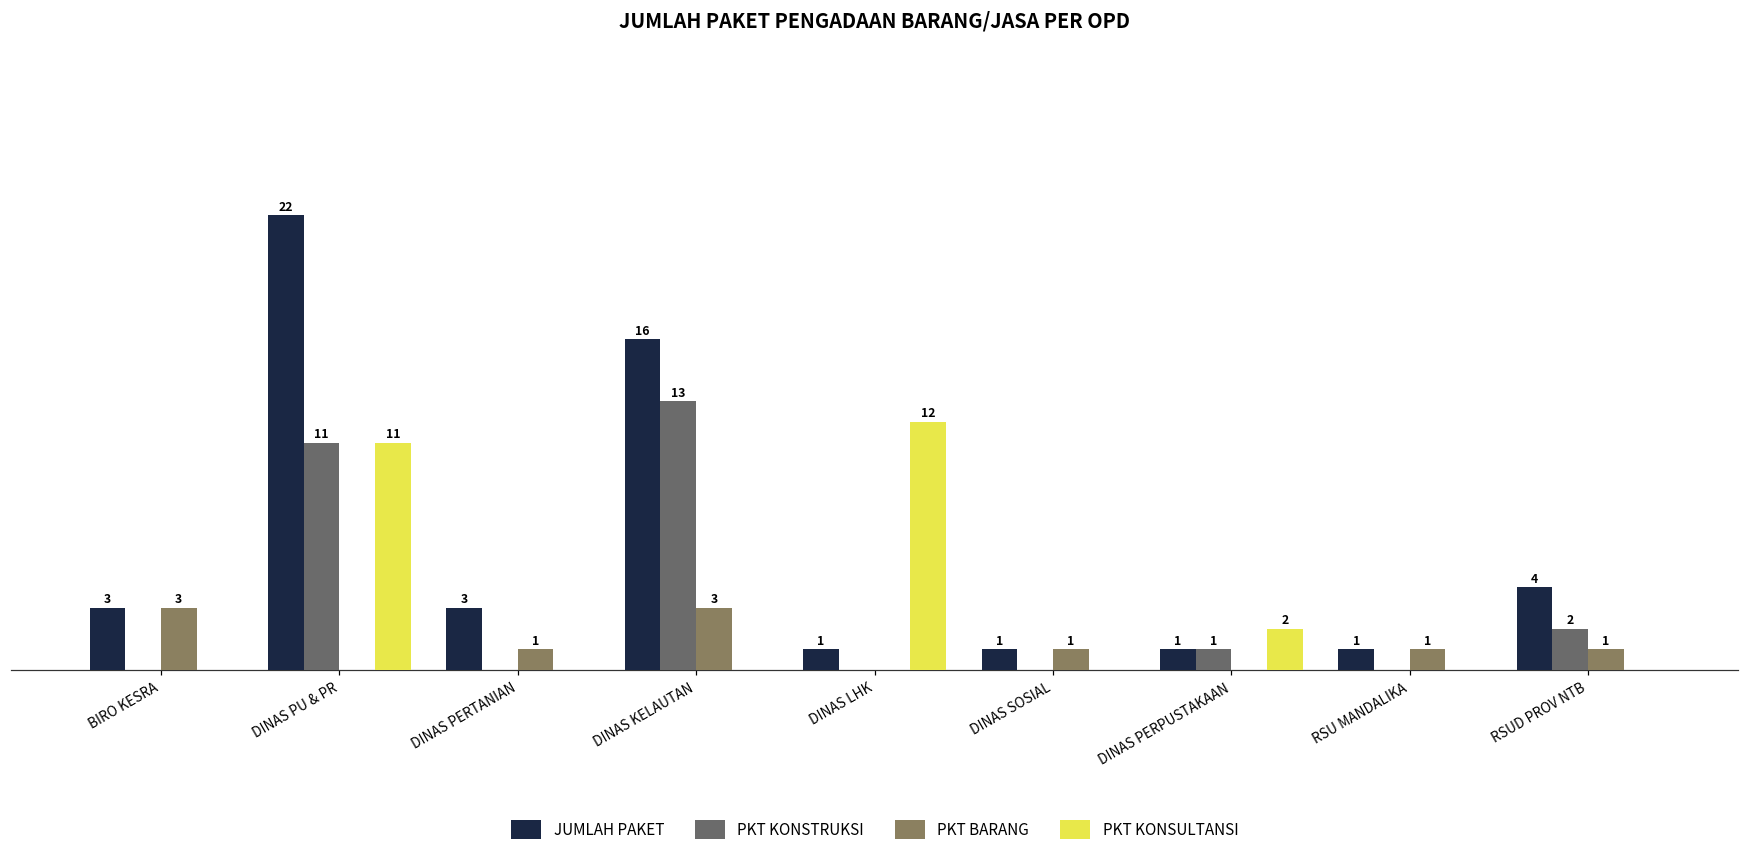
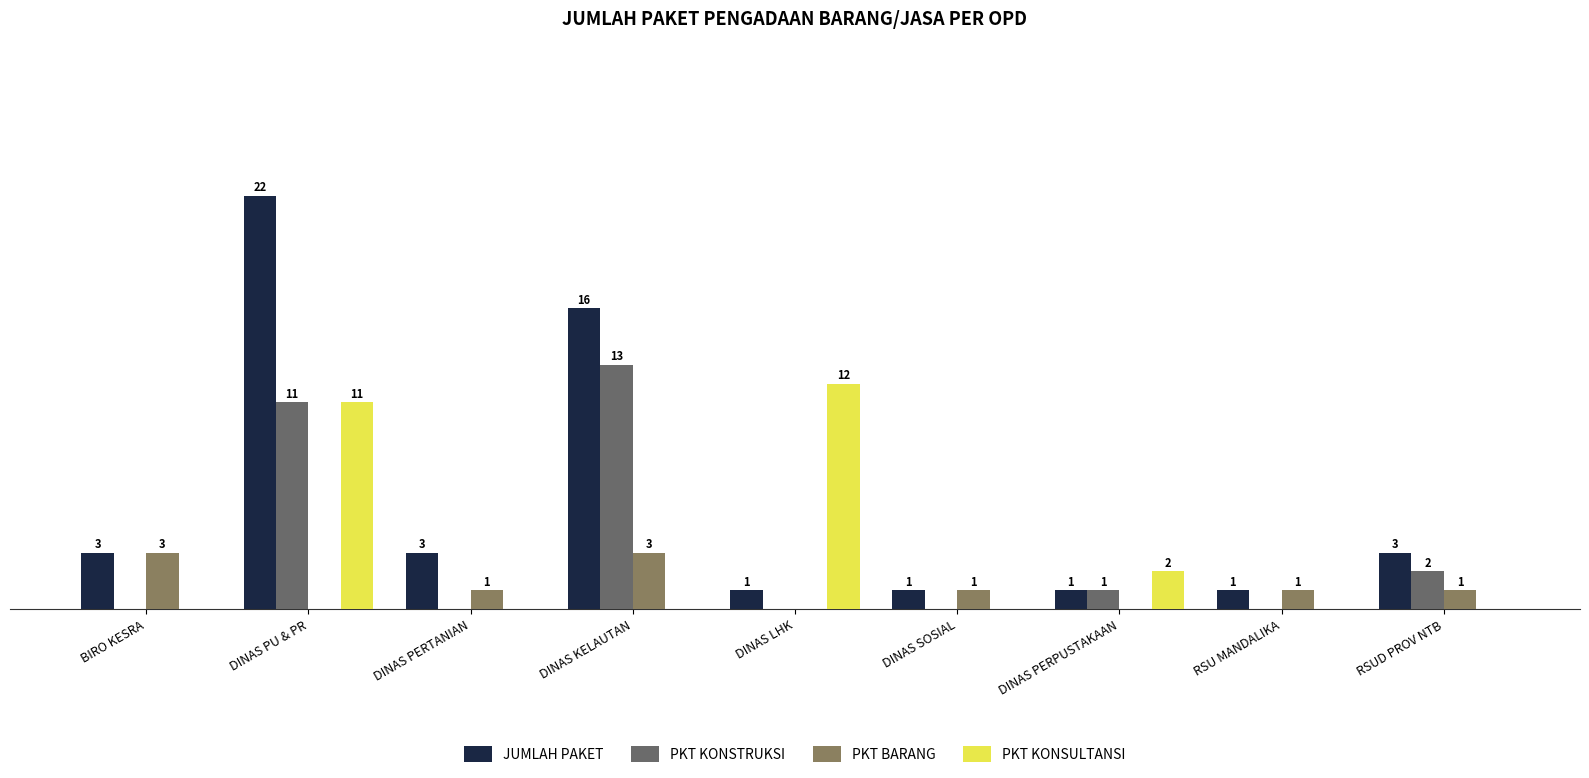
  {
    "JUMLAH PAKET": {
      "BIRO KESRA": 3,
      "DINAS PU & PR": 22,
      "DINAS PERTANIAN": 3,
      "DINAS KELAUTAN": 16,
      "DINAS LHK": 1,
      "DINAS SOSIAL": 1,
      "DINAS PERPUSTAKAAN": 1,
      "RSU MANDALIKA": 1,
-     "RSUD PROV NTB": 4
+     "RSUD PROV NTB": 3
    },
    "PKT KONSULTANSI": {
      "DINAS PU & PR": 11,
      "DINAS LHK": 12,
      "DINAS PERPUSTAKAAN": 2
    }
  }
